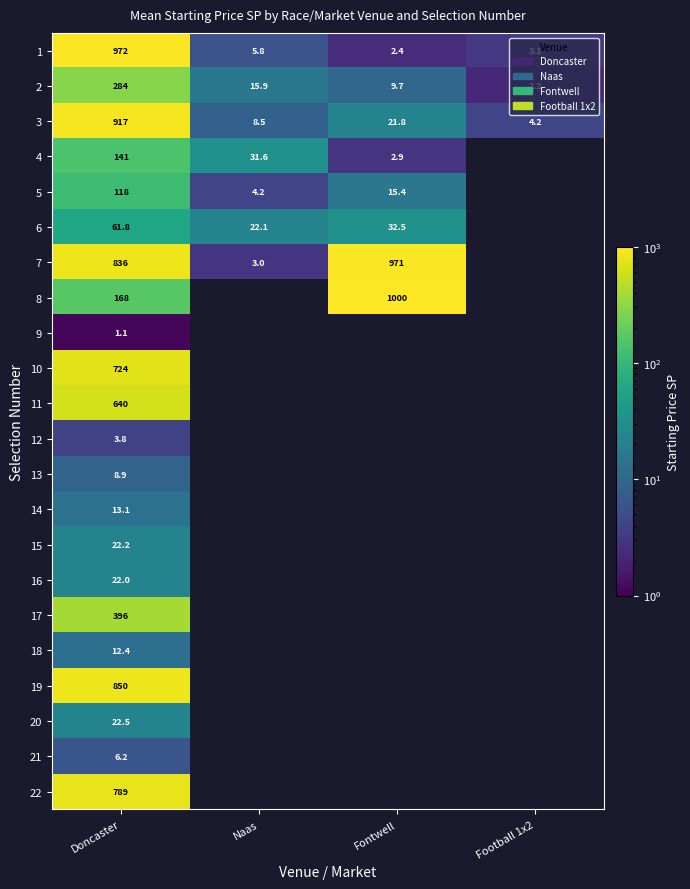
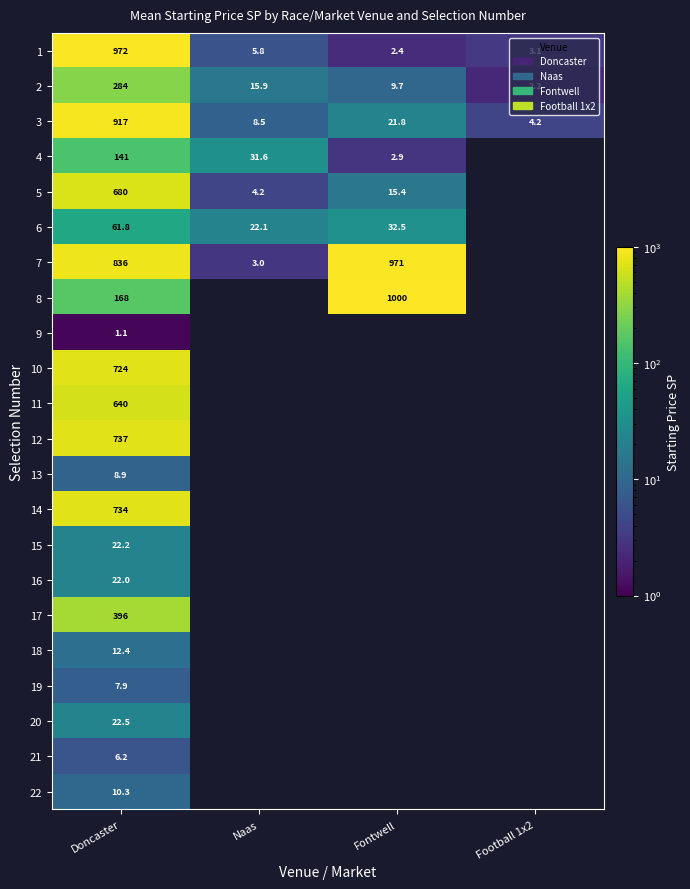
  {
    "1": {
      "Doncaster": 972,
      "Naas": 5.8,
      "Fontwell": 2.4
    },
    "2": {
      "Doncaster": 284,
      "Naas": 15.9,
      "Fontwell": 9.7
    },
    "3": {
      "Doncaster": 917,
      "Naas": 8.5,
      "Fontwell": 21.8,
      "Football 1x2": 4.2
    },
    "4": {
      "Doncaster": 141,
      "Naas": 31.6,
      "Fontwell": 2.9
    },
    "5": {
-     "Doncaster": 118,
+     "Doncaster": 680,
      "Naas": 4.2,
      "Fontwell": 15.4
    },
    "6": {
      "Doncaster": 61.8,
      "Naas": 22.1,
      "Fontwell": 32.5
    },
    "7": {
      "Doncaster": 836,
      "Naas": 3.0,
      "Fontwell": 971
    },
    "8": {
      "Doncaster": 168,
      "Fontwell": 1000
    },
    "9": {
      "Doncaster": 1.1
    },
    "10": {
      "Doncaster": 724
    },
    "11": {
      "Doncaster": 640
    },
    "12": {
-     "Doncaster": 3.8
+     "Doncaster": 737
    },
    "13": {
      "Doncaster": 8.9
    },
    "14": {
-     "Doncaster": 13.1
+     "Doncaster": 734
    },
    "15": {
      "Doncaster": 22.2
    },
    "16": {
      "Doncaster": 22.0
    },
    "17": {
      "Doncaster": 396
    },
    "18": {
      "Doncaster": 12.4
    },
    "19": {
-     "Doncaster": 850
+     "Doncaster": 7.9
    },
    "20": {
      "Doncaster": 22.5
    },
    "21": {
      "Doncaster": 6.2
    },
    "22": {
-     "Doncaster": 789
+     "Doncaster": 10.3
    }
  }
